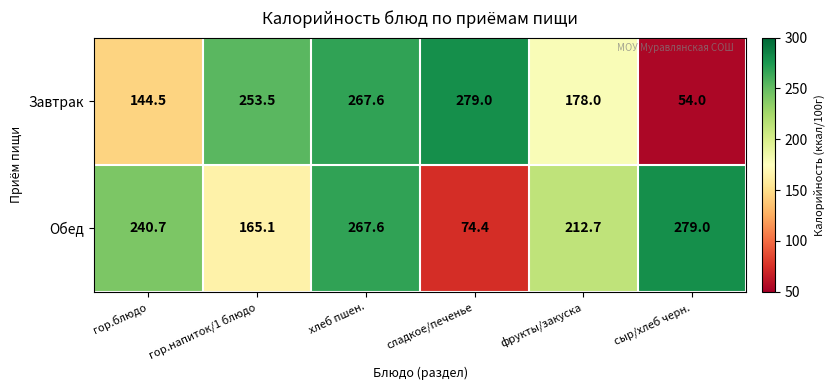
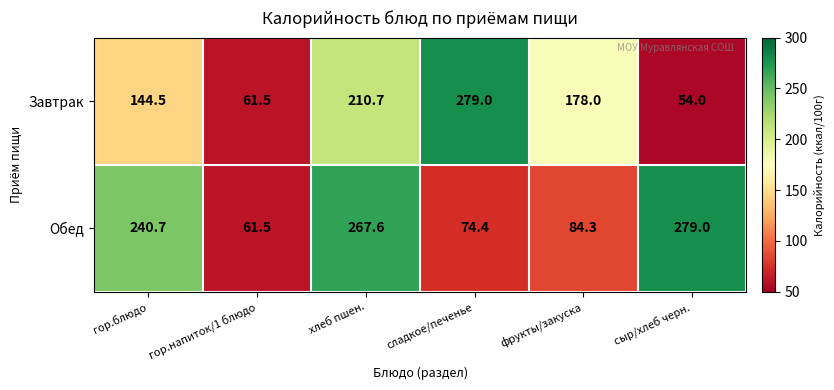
  {
    "Завтрак": {
      "гор.блюдо": 144.5,
-     "гор.напиток/1 блюдо": 253.5,
-     "хлеб пшен.": 267.6,
+     "гор.напиток/1 блюдо": 61.5,
+     "хлеб пшен.": 210.7,
      "сладкое/печенье": 279.0,
      "фрукты/закуска": 178.0
    },
    "Обед": {
      "гор.блюдо": 240.7,
-     "гор.напиток/1 блюдо": 165.1,
+     "гор.напиток/1 блюдо": 61.5,
      "хлеб пшен.": 267.6,
      "сладкое/печенье": 74.4,
-     "фрукты/закуска": 212.7,
+     "фрукты/закуска": 84.3,
      "сыр/хлеб черн.": 279.0
    }
  }
